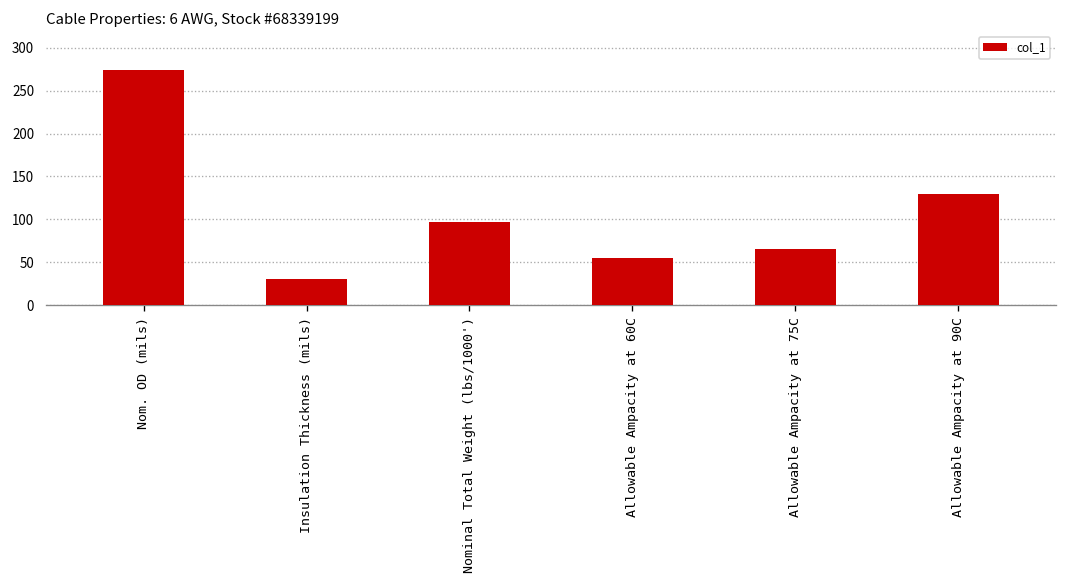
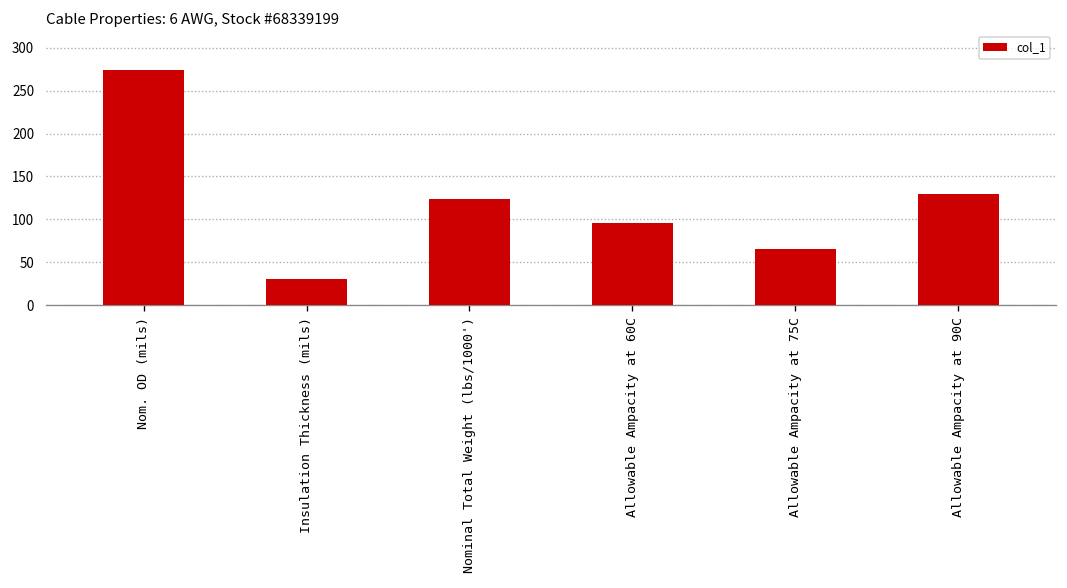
  {
    "Nom. OD (mils)": 270,
    "Insulation Thickness (mils)": 30,
-   "Nominal Total Weight (lbs/1000')": 100,
-   "Allowable Ampacity at 60C": 60,
+   "Nominal Total Weight (lbs/1000')": 120,
+   "Allowable Ampacity at 60C": 100,
    "Allowable Ampacity at 75C": 70,
    "Allowable Ampacity at 90C": 130
  }
